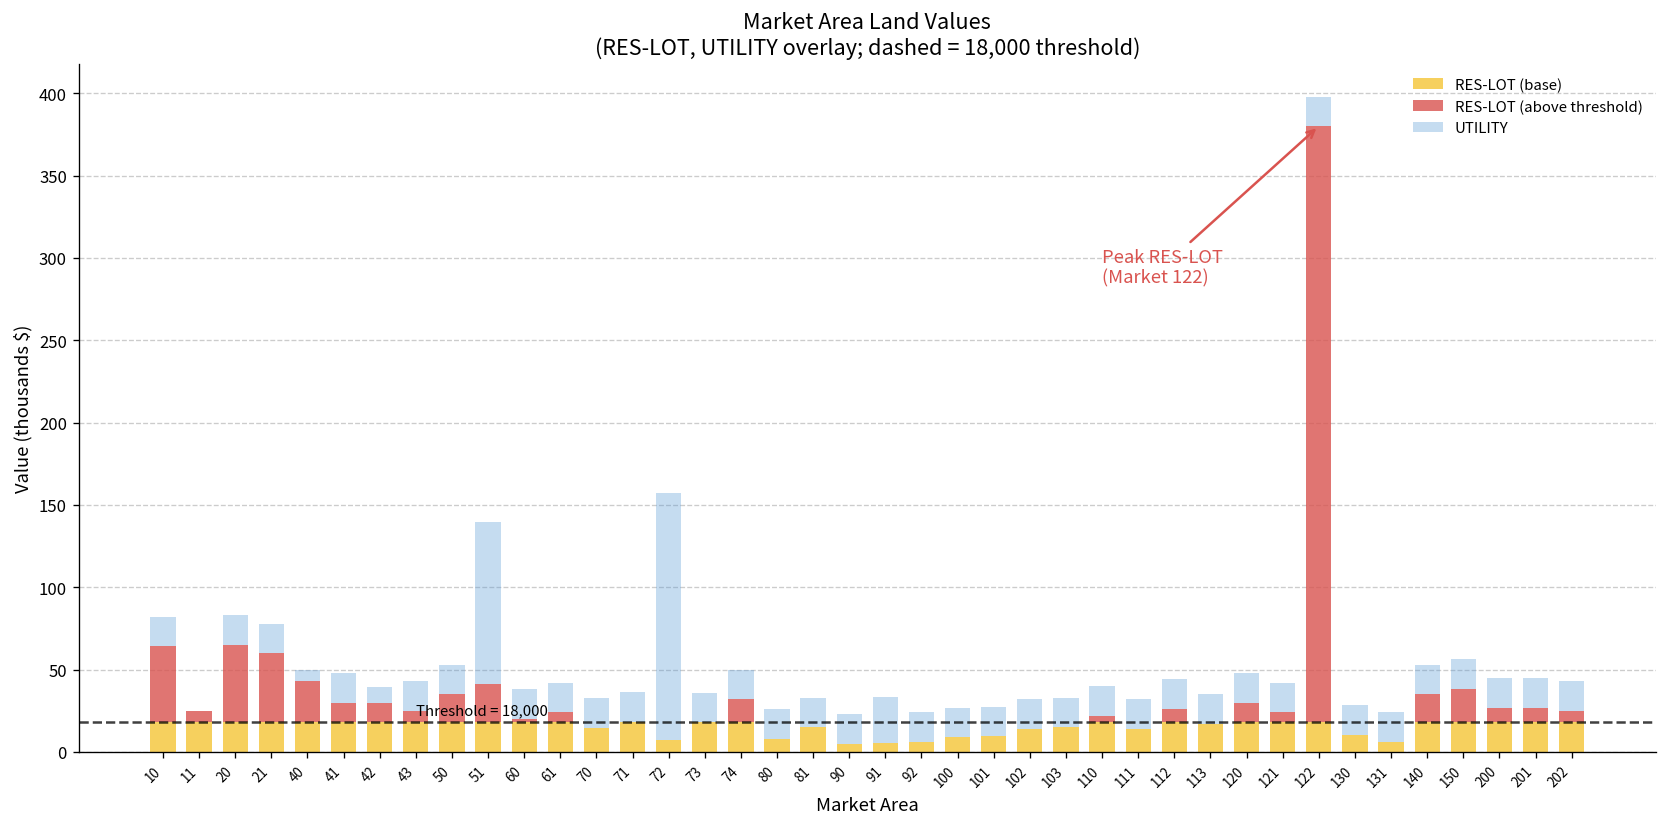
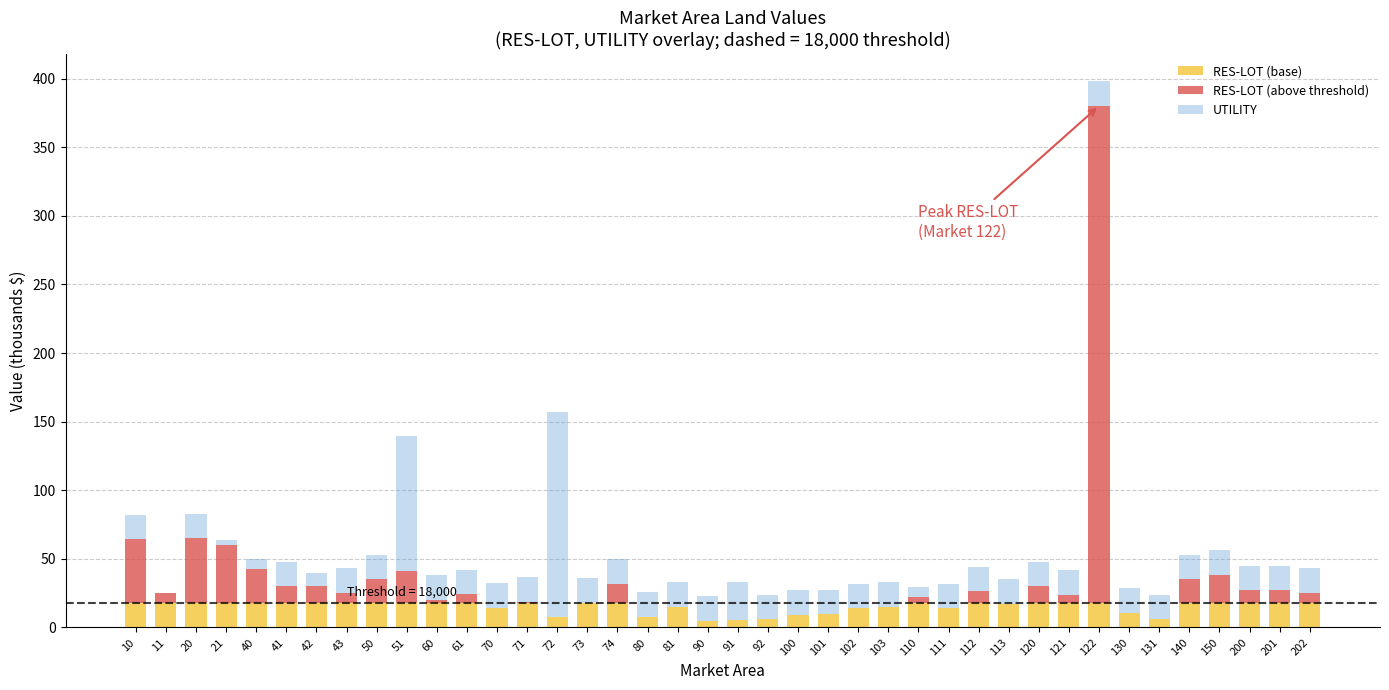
  {
    "RES-LOT (base)": {
      "10": 18,
      "11": 18,
      "20": 18,
      "21": 18,
      "40": 18,
      "41": 18,
      "42": 18,
      "43": 18,
      "50": 18,
      "51": 18,
      "60": 18,
      "61": 18,
      "70": 15,
      "71": 18,
      "72": 8,
      "73": 18,
      "74": 18,
      "80": 8,
      "81": 15,
      "90": 5,
      "91": 6,
      "92": 6,
      "100": 9,
      "101": 10,
      "102": 14,
      "103": 15,
      "110": 18,
      "111": 14,
      "112": 18,
      "113": 17,
      "120": 18,
      "121": 18,
      "122": 18,
      "130": 11,
      "131": 6,
      "140": 18,
      "150": 18,
      "200": 18,
      "201": 18,
      "202": 18
    },
    "RES-LOT (above threshold)": {
      "10": 46,
      "11": 7,
      "20": 47,
      "21": 42,
      "40": 25,
      "41": 12,
      "42": 12,
      "43": 7,
      "50": 17,
      "60": 2,
      "61": 6,
      "70": 0,
      "72": 0,
      "73": 0,
      "74": 14,
      "80": 0,
      "81": 0,
      "90": 0,
      "91": 0,
      "92": 0,
      "100": 0,
      "101": 0,
      "102": 0,
      "103": 0,
      "110": 4,
      "111": 0,
      "112": 8,
      "113": 0,
      "120": 12,
      "121": 6,
      "130": 0,
      "131": 0,
      "140": 17,
      "150": 21,
      "200": 9,
      "201": 9,
      "202": 7
    },
    "UTILITY": {
      "10": 18,
      "11": 0,
      "20": 18,
-     "21": 18,
+     "21": 4,
      "40": 7,
      "41": 18,
      "42": 10,
      "43": 18,
      "50": 18,
      "51": 99,
      "60": 18,
      "61": 18,
      "70": 18,
      "71": 18,
      "72": 150,
      "73": 18,
      "74": 18,
      "80": 18,
      "81": 18,
      "90": 18,
      "91": 28,
      "92": 18,
      "100": 18,
      "101": 18,
      "102": 18,
      "103": 18,
-     "110": 18,
+     "110": 7,
      "111": 18,
      "112": 18,
      "113": 18,
      "120": 18,
      "121": 18,
      "122": 18,
      "130": 18,
      "131": 18,
      "140": 18,
      "150": 18,
      "200": 18,
      "201": 18,
      "202": 18
    }
  }
